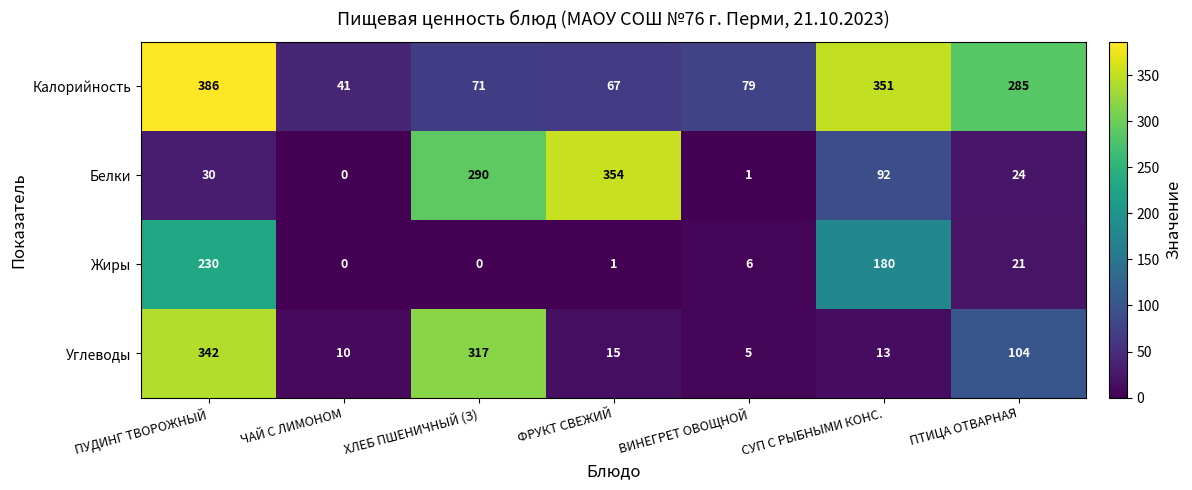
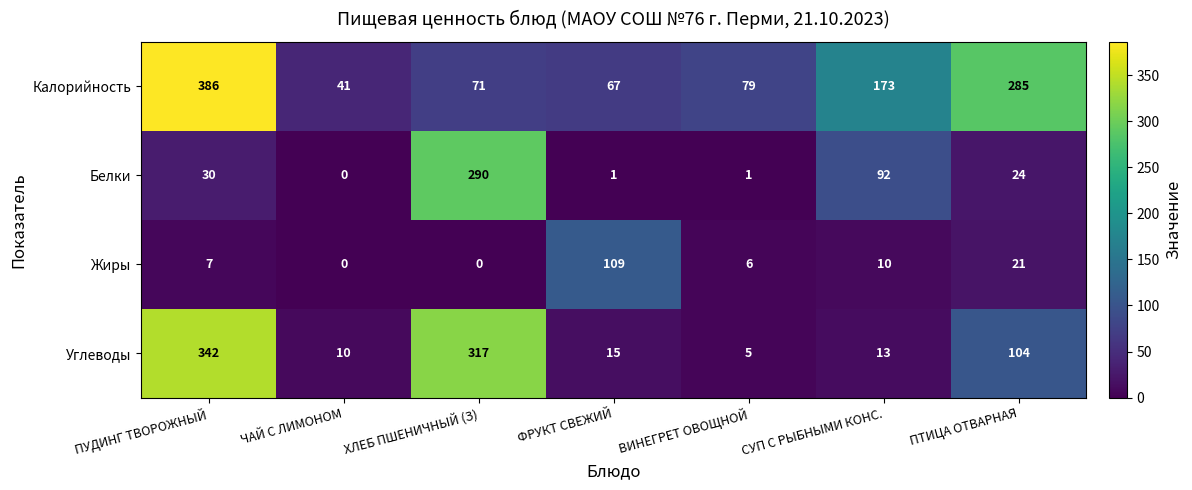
  {
    "Калорийность": {
      "ПУДИНГ ТВОРОЖНЫЙ": 386,
      "ЧАЙ С ЛИМОНОМ": 41,
      "ХЛЕБ ПШЕНИЧНЫЙ (З)": 71,
      "ФРУКТ СВЕЖИЙ": 67,
      "ВИНЕГРЕТ ОВОЩНОЙ": 79,
-     "СУП С РЫБНЫМИ КОНС.": 351,
+     "СУП С РЫБНЫМИ КОНС.": 173,
      "ПТИЦА ОТВАРНАЯ": 285
    },
    "Белки": {
      "ПУДИНГ ТВОРОЖНЫЙ": 30,
      "ЧАЙ С ЛИМОНОМ": 0,
      "ХЛЕБ ПШЕНИЧНЫЙ (З)": 290,
-     "ФРУКТ СВЕЖИЙ": 354,
+     "ФРУКТ СВЕЖИЙ": 1,
      "ВИНЕГРЕТ ОВОЩНОЙ": 1,
      "СУП С РЫБНЫМИ КОНС.": 92,
      "ПТИЦА ОТВАРНАЯ": 24
    },
    "Жиры": {
-     "ПУДИНГ ТВОРОЖНЫЙ": 230,
+     "ПУДИНГ ТВОРОЖНЫЙ": 7,
      "ЧАЙ С ЛИМОНОМ": 0,
      "ХЛЕБ ПШЕНИЧНЫЙ (З)": 0,
-     "ФРУКТ СВЕЖИЙ": 1,
+     "ФРУКТ СВЕЖИЙ": 109,
      "ВИНЕГРЕТ ОВОЩНОЙ": 6,
-     "СУП С РЫБНЫМИ КОНС.": 180,
+     "СУП С РЫБНЫМИ КОНС.": 10,
      "ПТИЦА ОТВАРНАЯ": 21
    },
    "Углеводы": {
      "ПУДИНГ ТВОРОЖНЫЙ": 342,
      "ЧАЙ С ЛИМОНОМ": 10,
      "ХЛЕБ ПШЕНИЧНЫЙ (З)": 317,
      "ФРУКТ СВЕЖИЙ": 15,
      "ВИНЕГРЕТ ОВОЩНОЙ": 5,
      "СУП С РЫБНЫМИ КОНС.": 13,
      "ПТИЦА ОТВАРНАЯ": 104
    }
  }
